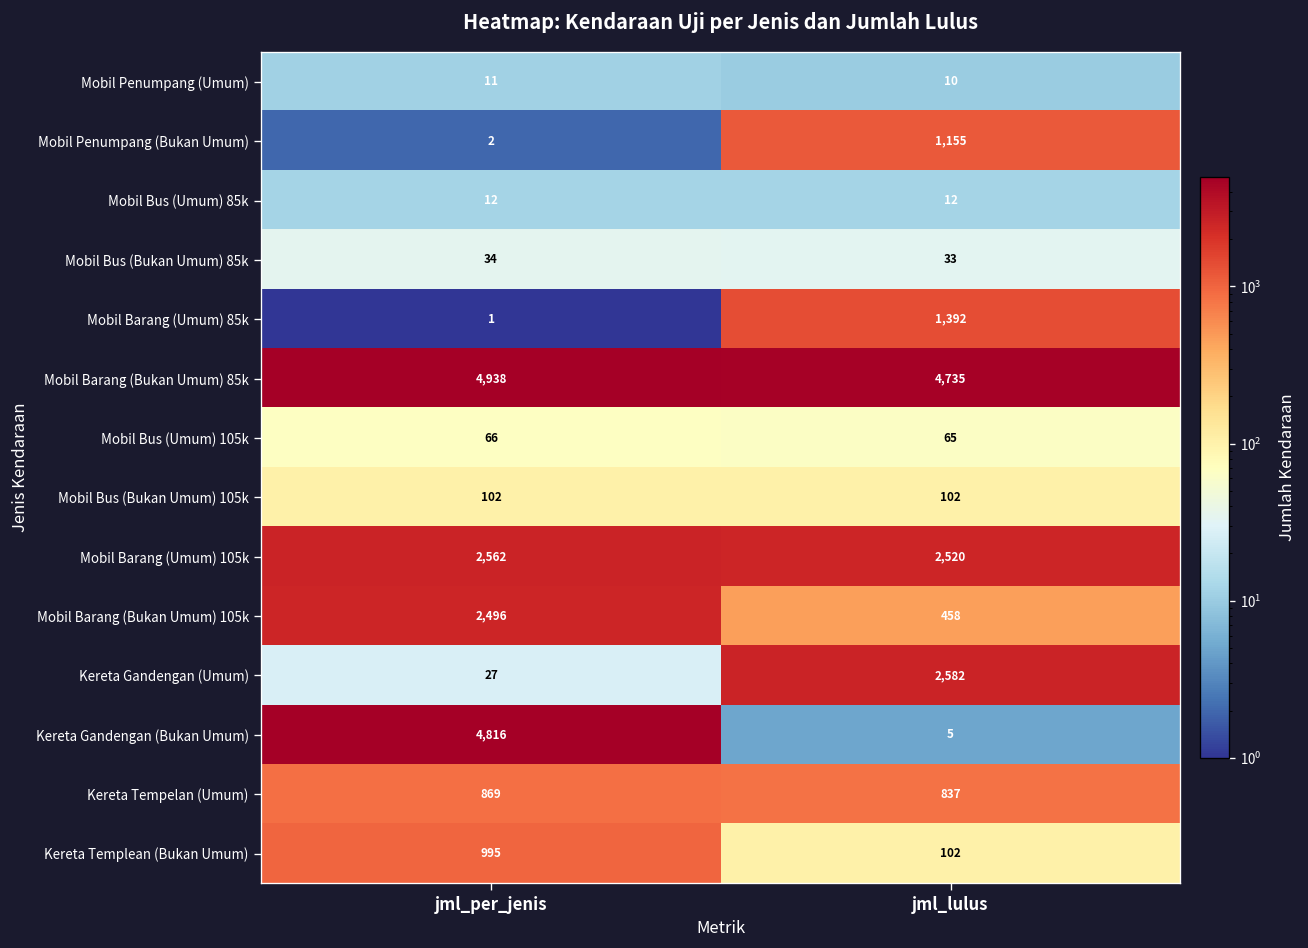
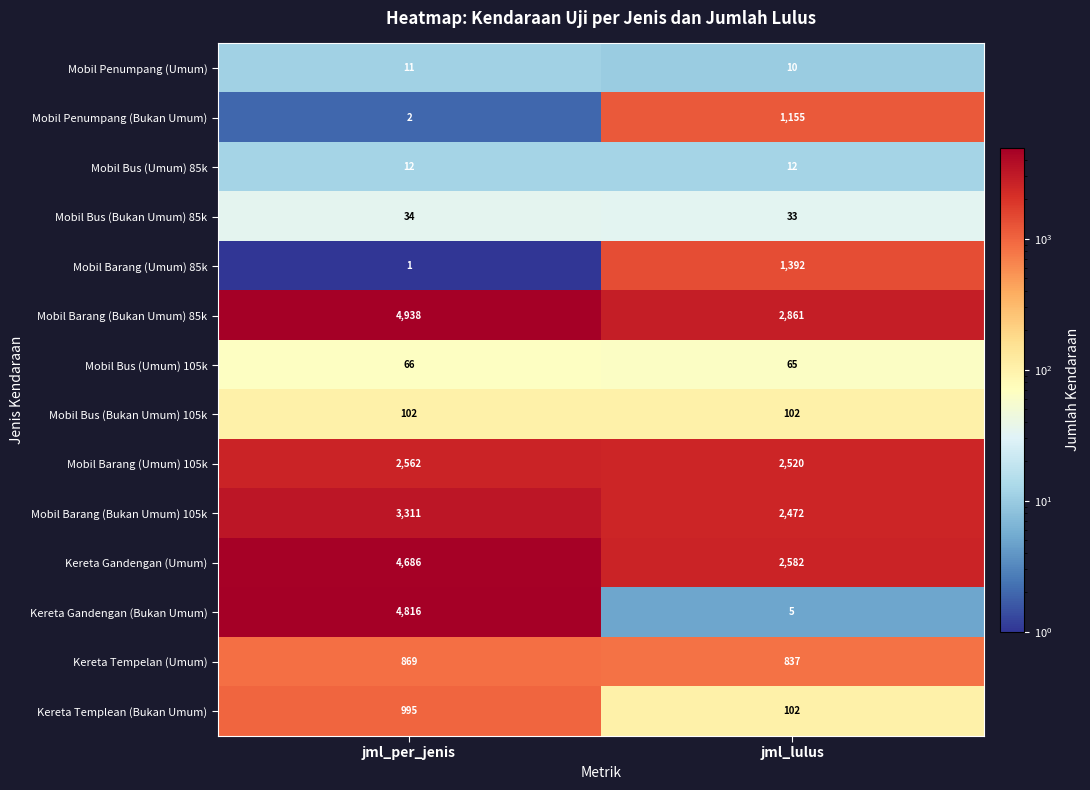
  {
    "Mobil Penumpang (Umum)": {
      "jml_per_jenis": "11",
      "jml_lulus": "10"
    },
    "Mobil Penumpang (Bukan Umum)": {
      "jml_per_jenis": "2",
      "jml_lulus": "1,155"
    },
    "Mobil Bus (Umum) 85k": {
      "jml_per_jenis": "12",
      "jml_lulus": "12"
    },
    "Mobil Bus (Bukan Umum) 85k": {
      "jml_per_jenis": "34",
      "jml_lulus": "33"
    },
    "Mobil Barang (Umum) 85k": {
      "jml_per_jenis": "1",
      "jml_lulus": "1,392"
    },
    "Mobil Barang (Bukan Umum) 85k": {
      "jml_per_jenis": "4,938",
-     "jml_lulus": "4,735"
+     "jml_lulus": "2,861"
    },
    "Mobil Bus (Umum) 105k": {
      "jml_per_jenis": "66",
      "jml_lulus": "65"
    },
    "Mobil Bus (Bukan Umum) 105k": {
      "jml_per_jenis": "102",
      "jml_lulus": "102"
    },
    "Mobil Barang (Umum) 105k": {
      "jml_per_jenis": "2,562",
      "jml_lulus": "2,520"
    },
    "Mobil Barang (Bukan Umum) 105k": {
-     "jml_per_jenis": "2,496",
-     "jml_lulus": "458"
+     "jml_per_jenis": "3,311",
+     "jml_lulus": "2,472"
    },
    "Kereta Gandengan (Umum)": {
-     "jml_per_jenis": "27",
+     "jml_per_jenis": "4,686",
      "jml_lulus": "2,582"
    },
    "Kereta Gandengan (Bukan Umum)": {
      "jml_per_jenis": "4,816",
      "jml_lulus": "5"
    },
    "Kereta Tempelan (Umum)": {
      "jml_per_jenis": "869",
      "jml_lulus": "837"
    },
    "Kereta Templean (Bukan Umum)": {
      "jml_per_jenis": "995",
      "jml_lulus": "102"
    }
  }
